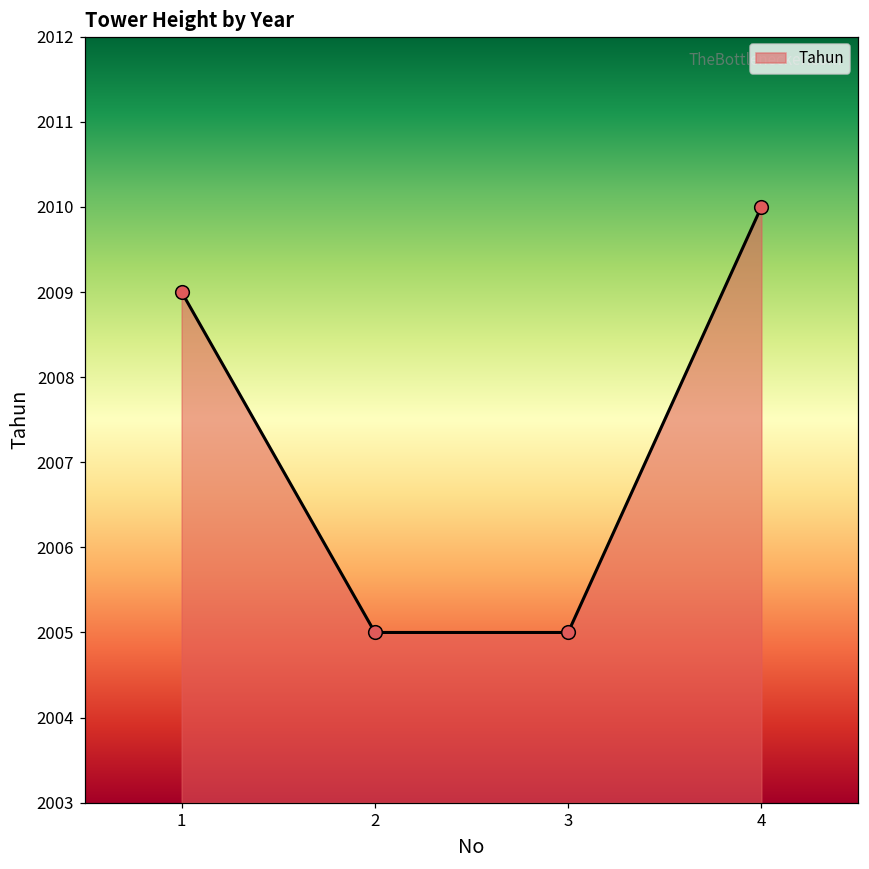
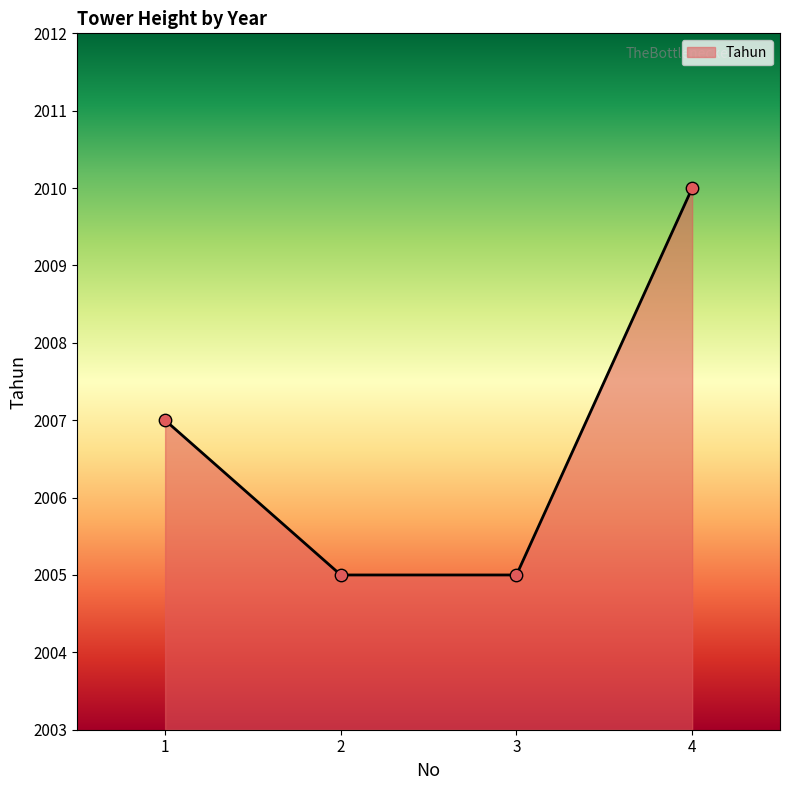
  {
-   "1": 2009,
+   "1": 2007,
    "2": 2005,
    "3": 2005,
    "4": 2010
  }
